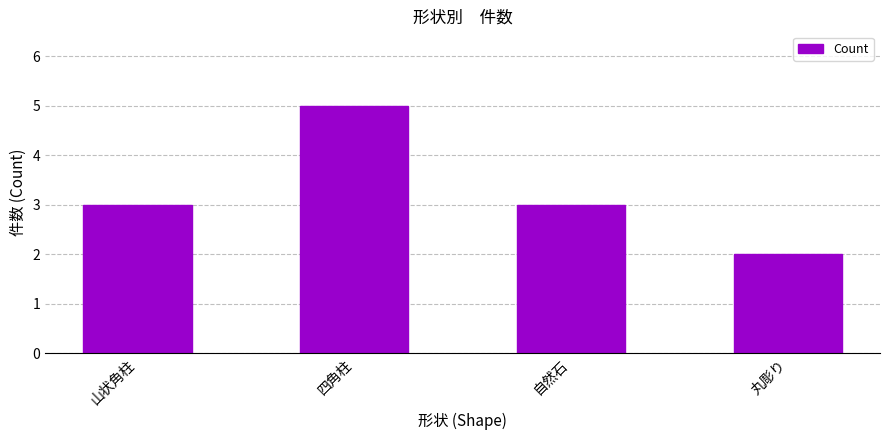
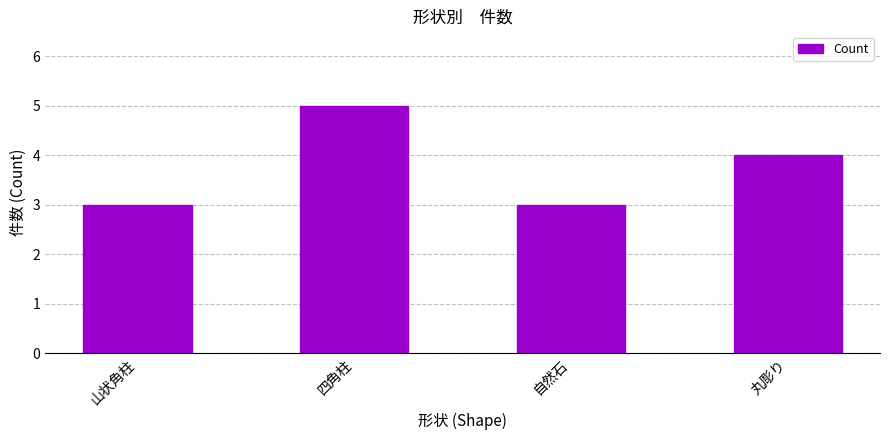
  {
    "山状角柱": 3,
    "四角柱": 5,
    "自然石": 3,
-   "丸彫り": 2
+   "丸彫り": 4
  }
